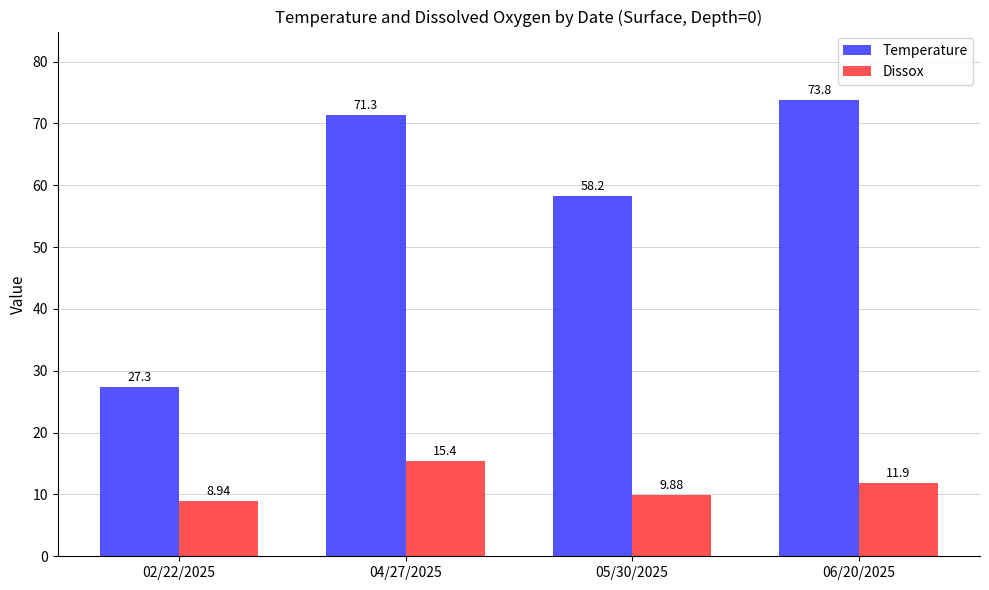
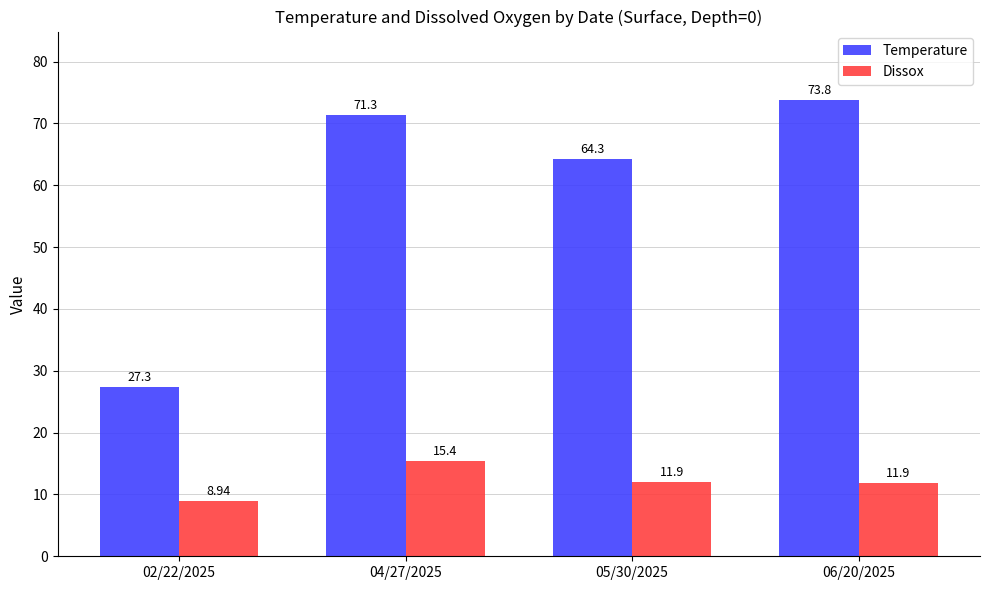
  {
    "Temperature": {
      "02/22/2025": 27.3,
      "04/27/2025": 71.3,
-     "05/30/2025": 58.2,
+     "05/30/2025": 64.3,
      "06/20/2025": 73.8
    },
    "Dissox": {
      "02/22/2025": 8.94,
      "04/27/2025": 15.4,
-     "05/30/2025": 9.88,
+     "05/30/2025": 11.9,
      "06/20/2025": 11.9
    }
  }
